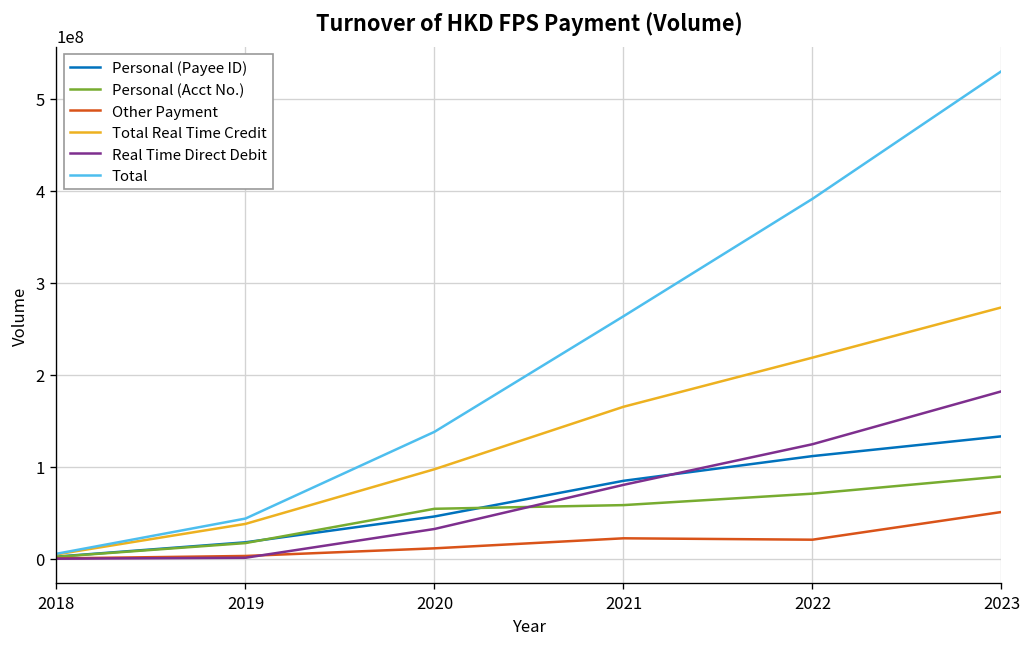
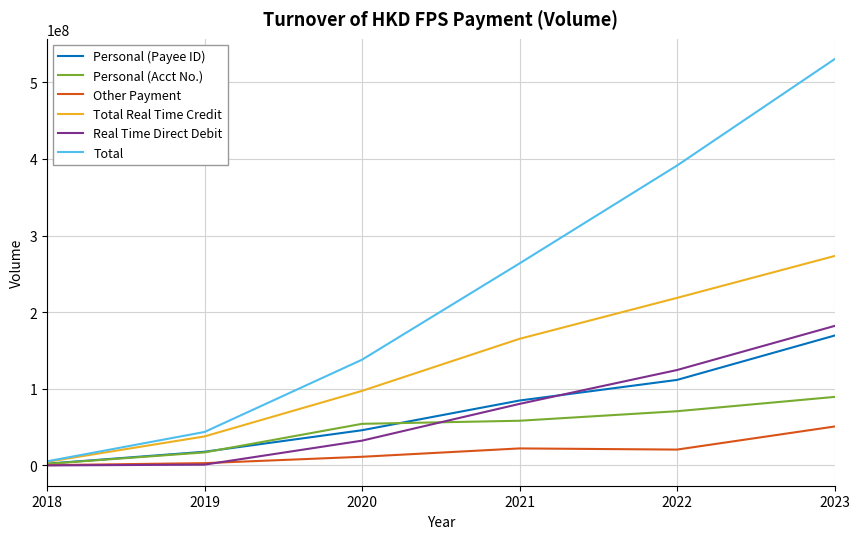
  {
    "Personal (Payee ID)": {
      "2020": 50000000,
      "2021": 80000000,
      "2022": 110000000,
-     "2023": 130000000
+     "2023": 170000000
    },
    "Personal (Acct No.)": {
      "2020": 50000000,
      "2021": 60000000,
      "2022": 70000000,
      "2023": 90000000
    },
    "Other Payment": {
      "2020": 10000000,
      "2021": 20000000,
      "2022": 20000000,
      "2023": 50000000
    },
    "Total Real Time Credit": {
      "2019": 40000000,
      "2020": 100000000,
      "2021": 170000000,
      "2022": 220000000,
      "2023": 270000000
    },
    "Real Time Direct Debit": {
      "2020": 30000000,
      "2021": 80000000,
      "2022": 120000000,
      "2023": 180000000
    },
    "Total": {
      "2019": 40000000,
      "2020": 140000000,
      "2021": 260000000,
      "2022": 390000000,
      "2023": 530000000
    }
  }
